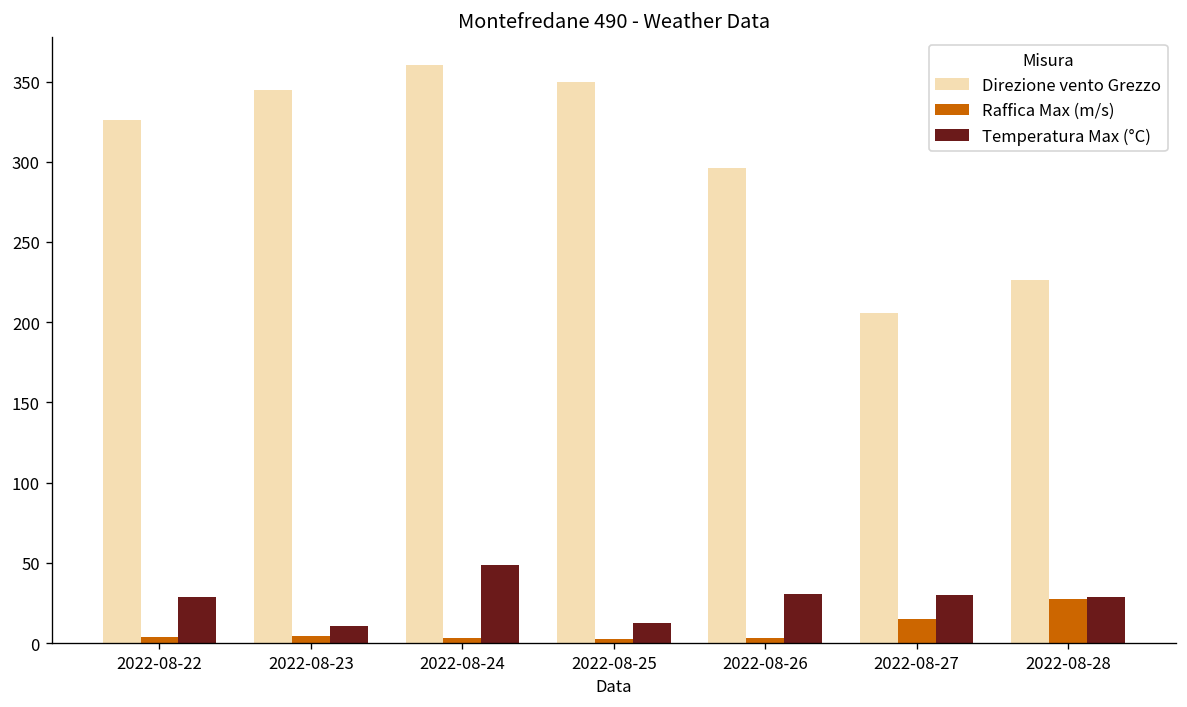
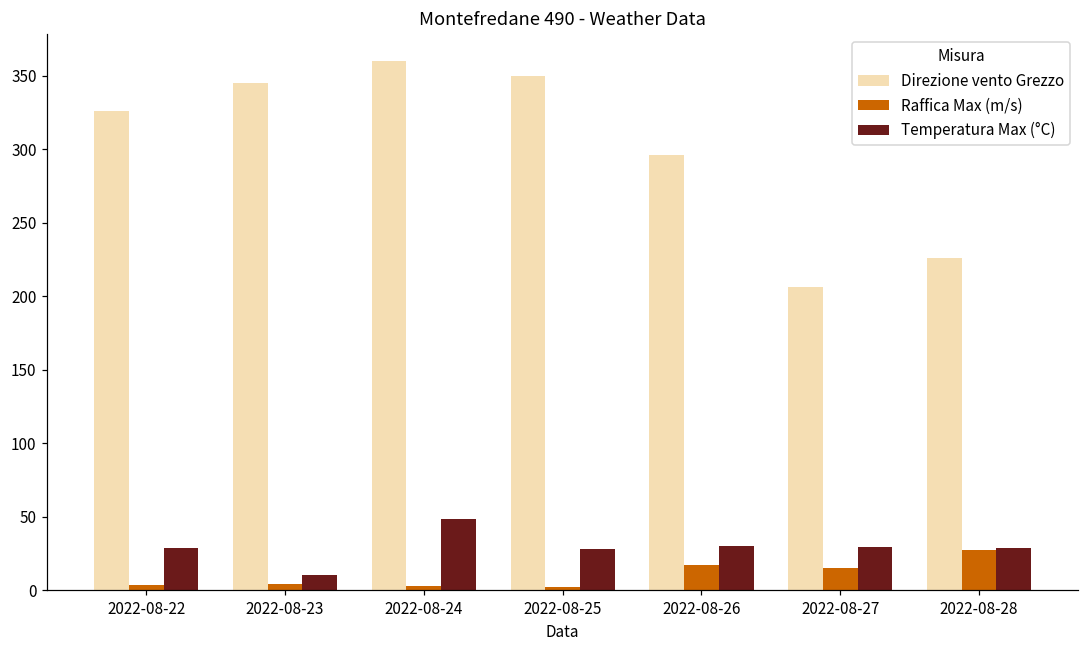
  {
    "Direzione vento Grezzo": {
      "2022-08-22": 326,
      "2022-08-23": 345,
      "2022-08-24": 360,
      "2022-08-25": 350,
      "2022-08-26": 296,
      "2022-08-27": 206,
      "2022-08-28": 226
    },
    "Raffica Max (m/s)": {
      "2022-08-22": 4,
      "2022-08-23": 4,
      "2022-08-24": 3,
      "2022-08-25": 3,
-     "2022-08-26": 3,
+     "2022-08-26": 17,
      "2022-08-27": 15,
      "2022-08-28": 27
    },
    "Temperatura Max (°C)": {
      "2022-08-22": 29,
      "2022-08-23": 11,
      "2022-08-24": 49,
-     "2022-08-25": 13,
+     "2022-08-25": 28,
      "2022-08-26": 31,
      "2022-08-27": 30,
      "2022-08-28": 29
    }
  }
